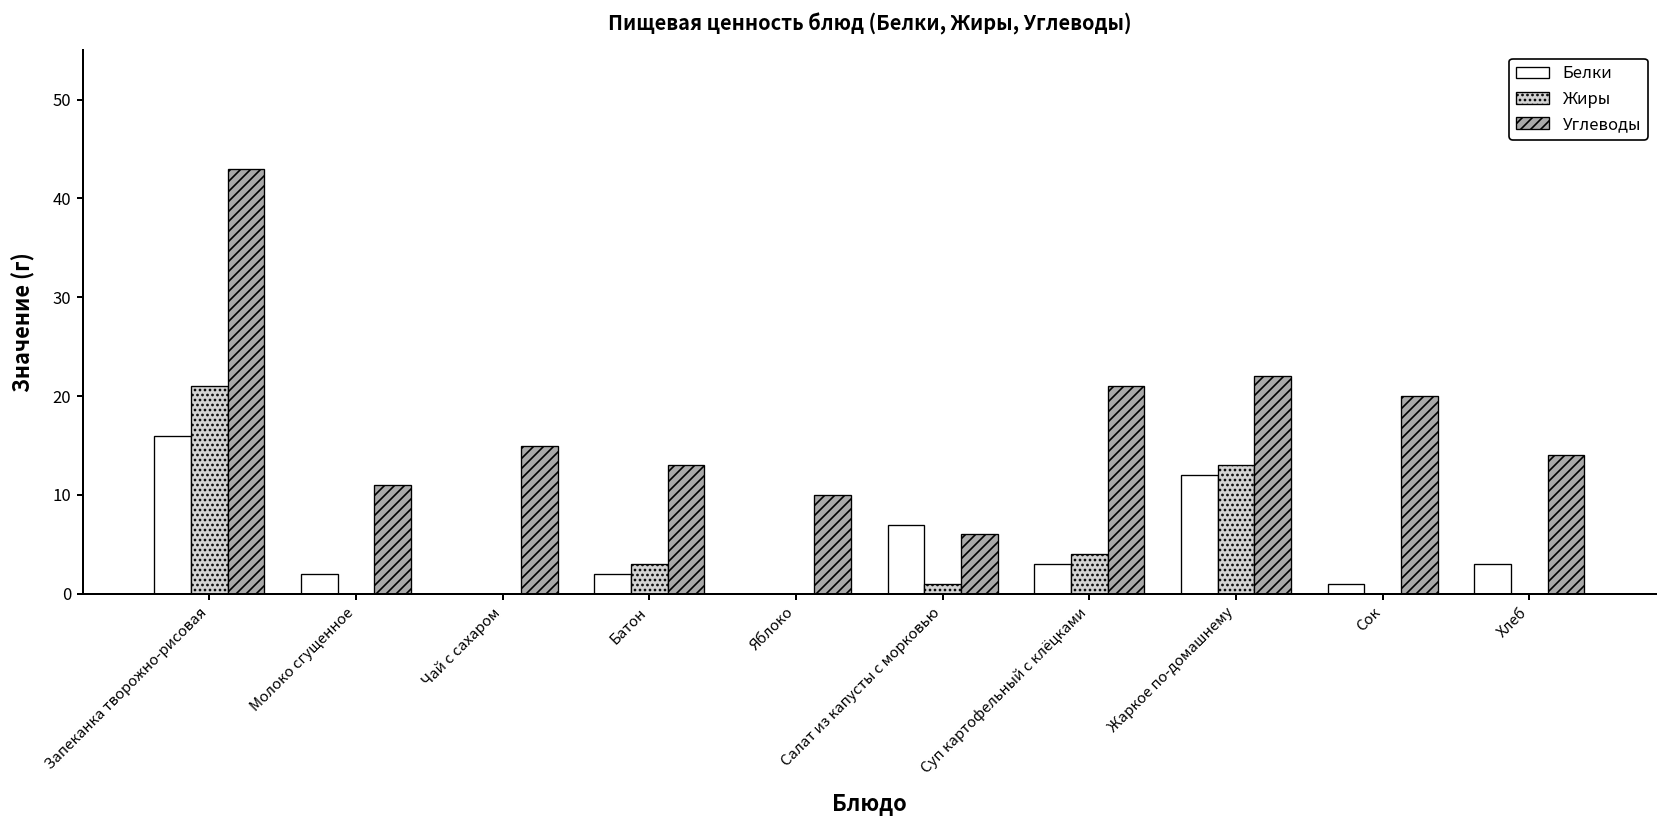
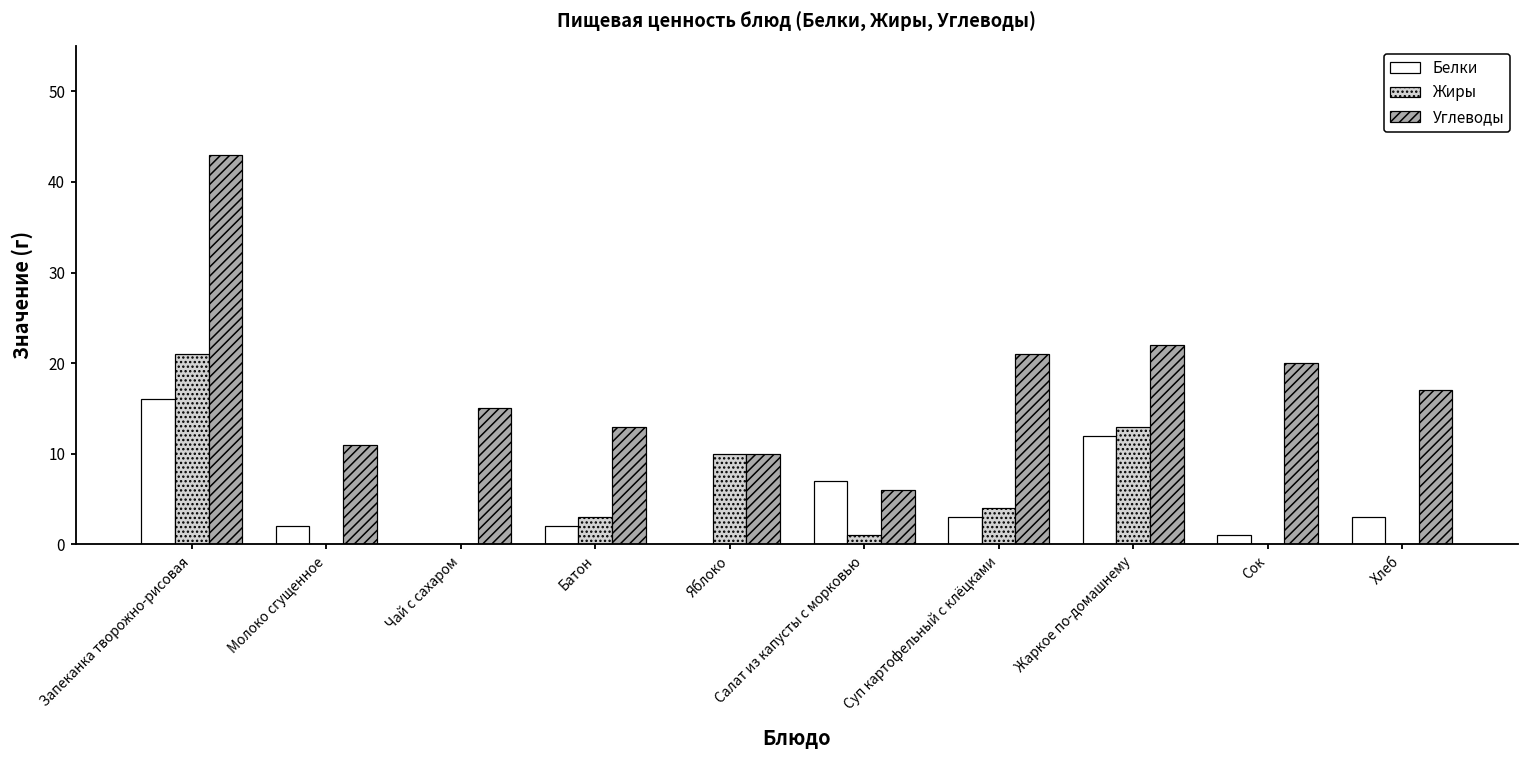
  {
    "Белки": {
      "Запеканка творожно-рисовая": 16,
      "Молоко сгущенное": 2,
      "Чай с сахаром": 0,
      "Батон": 2,
      "Яблоко": 0,
      "Салат из капусты с морковью": 7,
      "Суп картофельный с клёцками": 3,
      "Жаркое по-домашнему": 12,
      "Сок": 1,
      "Хлеб": 3
    },
    "Жиры": {
      "Запеканка творожно-рисовая": 21,
      "Молоко сгущенное": 0,
      "Чай с сахаром": 0,
      "Батон": 3,
-     "Яблоко": 0,
+     "Яблоко": 10,
      "Салат из капусты с морковью": 1,
      "Суп картофельный с клёцками": 4,
      "Жаркое по-домашнему": 13,
      "Сок": 0,
      "Хлеб": 0
    },
    "Углеводы": {
      "Запеканка творожно-рисовая": 43,
      "Молоко сгущенное": 11,
      "Чай с сахаром": 15,
      "Батон": 13,
      "Яблоко": 10,
      "Салат из капусты с морковью": 6,
      "Суп картофельный с клёцками": 21,
      "Жаркое по-домашнему": 22,
      "Сок": 20,
-     "Хлеб": 14
+     "Хлеб": 17
    }
  }
